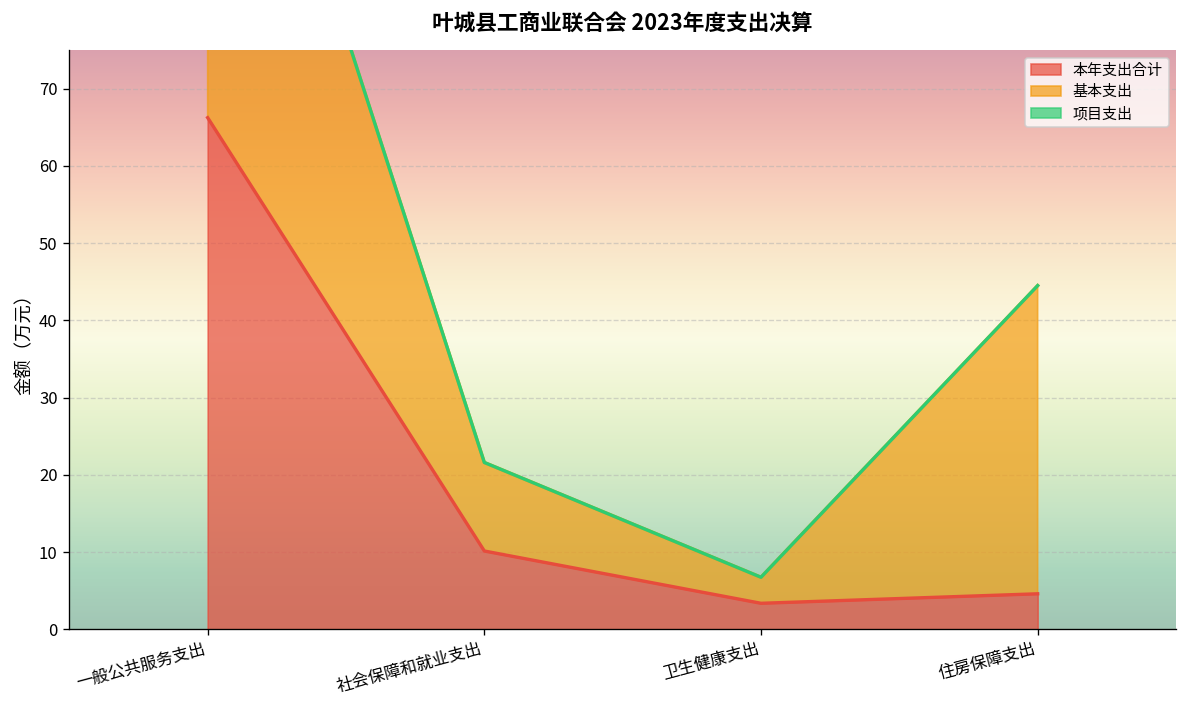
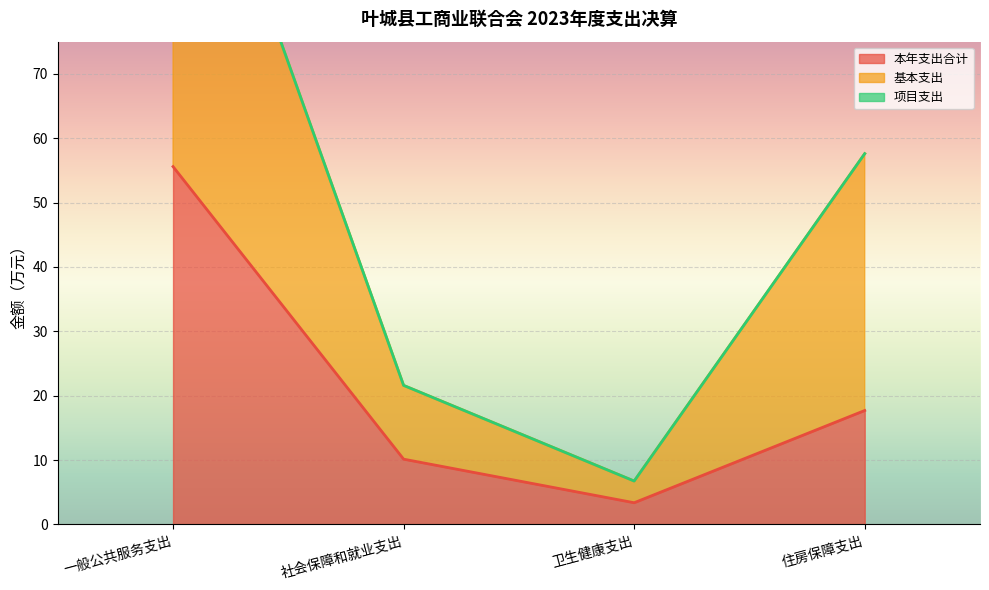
  {
    "本年支出合计": {
-     "一般公共服务支出": 66,
+     "一般公共服务支出": 56,
      "社会保障和就业支出": 10,
      "卫生健康支出": 3,
-     "住房保障支出": 5
+     "住房保障支出": 18
    }
  }
